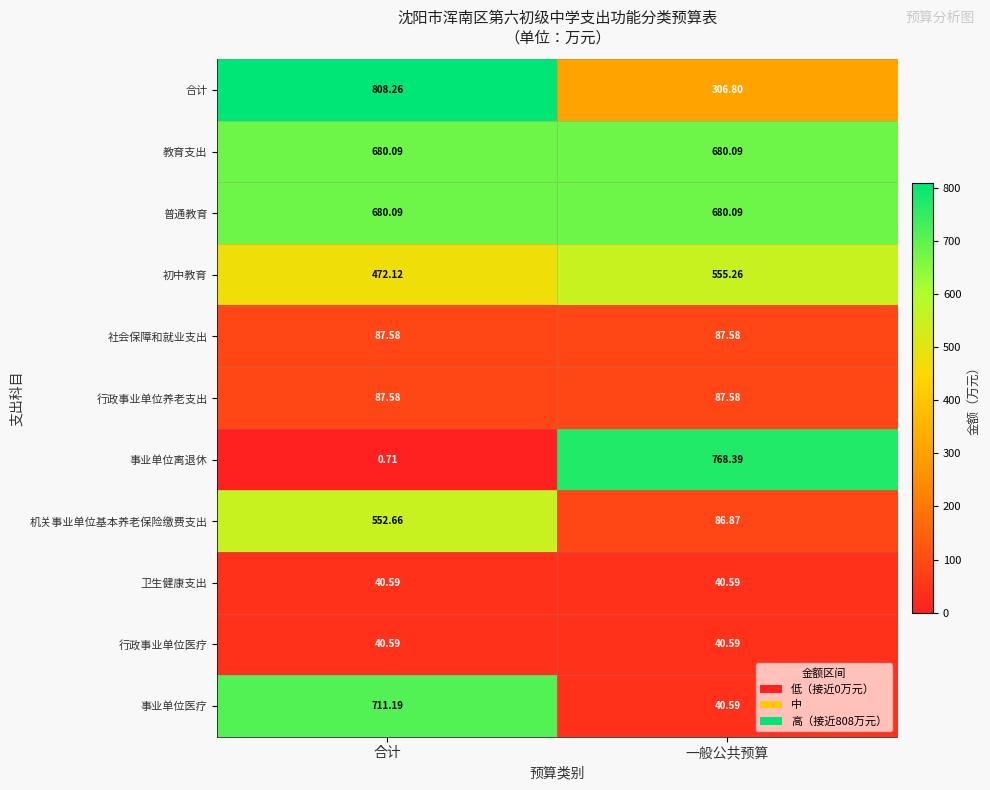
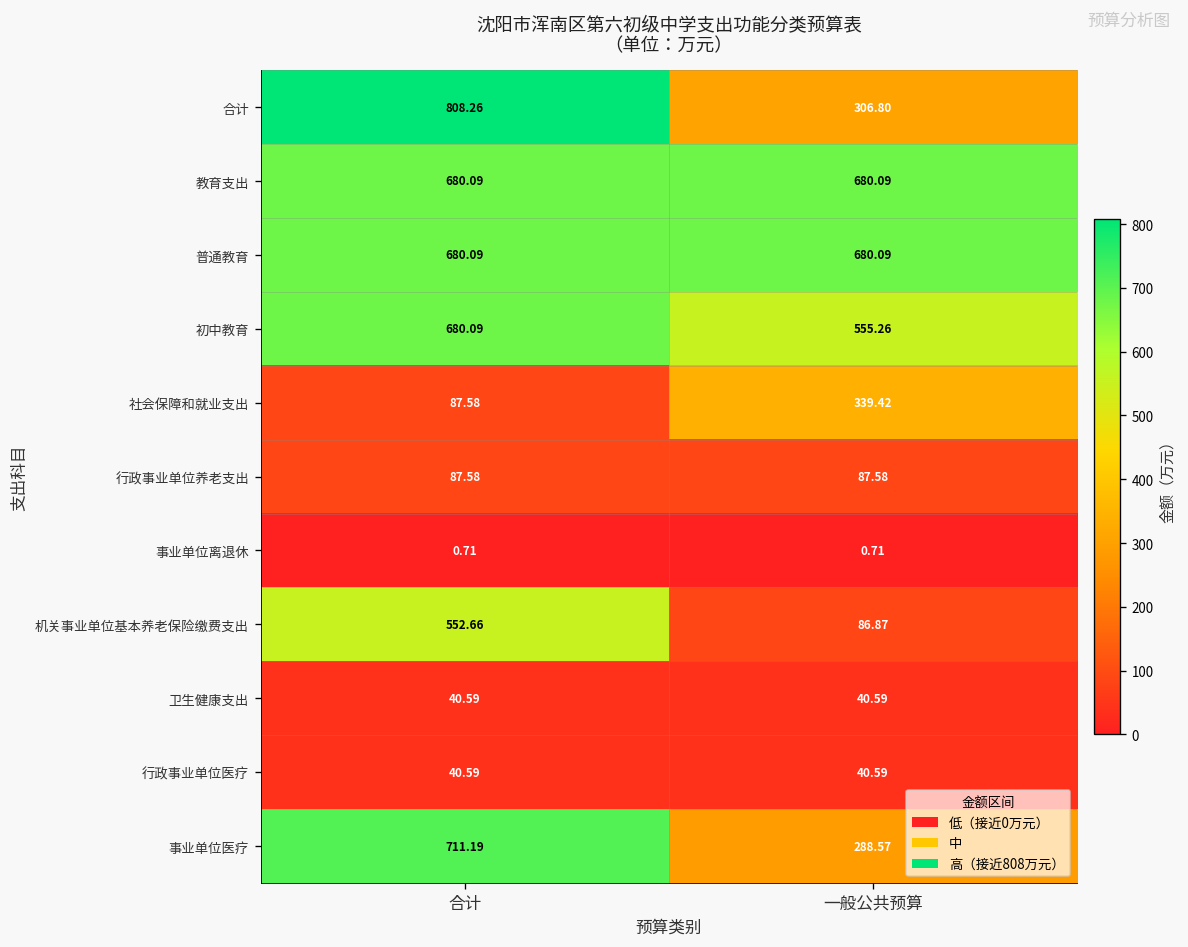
  {
    "合计": {
      "合计": 808.26,
      "一般公共预算": 306.80
    },
    "教育支出": {
      "合计": 680.09,
      "一般公共预算": 680.09
    },
    "普通教育": {
      "合计": 680.09,
      "一般公共预算": 680.09
    },
    "初中教育": {
-     "合计": 472.12,
+     "合计": 680.09,
      "一般公共预算": 555.26
    },
    "社会保障和就业支出": {
      "合计": 87.58,
-     "一般公共预算": 87.58
+     "一般公共预算": 339.42
    },
    "行政事业单位养老支出": {
      "合计": 87.58,
      "一般公共预算": 87.58
    },
    "事业单位离退休": {
      "合计": 0.71,
-     "一般公共预算": 768.39
+     "一般公共预算": 0.71
    },
    "机关事业单位基本养老保险缴费支出": {
      "合计": 552.66,
      "一般公共预算": 86.87
    },
    "卫生健康支出": {
      "合计": 40.59,
      "一般公共预算": 40.59
    },
    "行政事业单位医疗": {
      "合计": 40.59,
      "一般公共预算": 40.59
    },
    "事业单位医疗": {
      "合计": 711.19,
-     "一般公共预算": 40.59
+     "一般公共预算": 288.57
    }
  }
